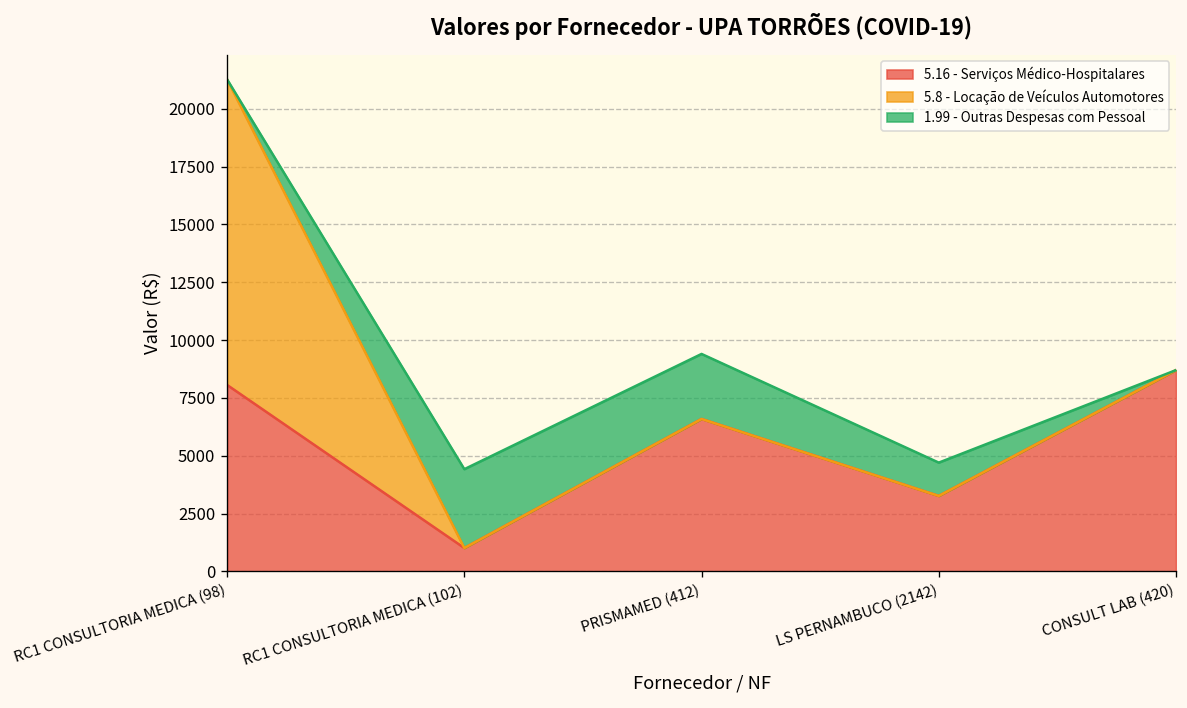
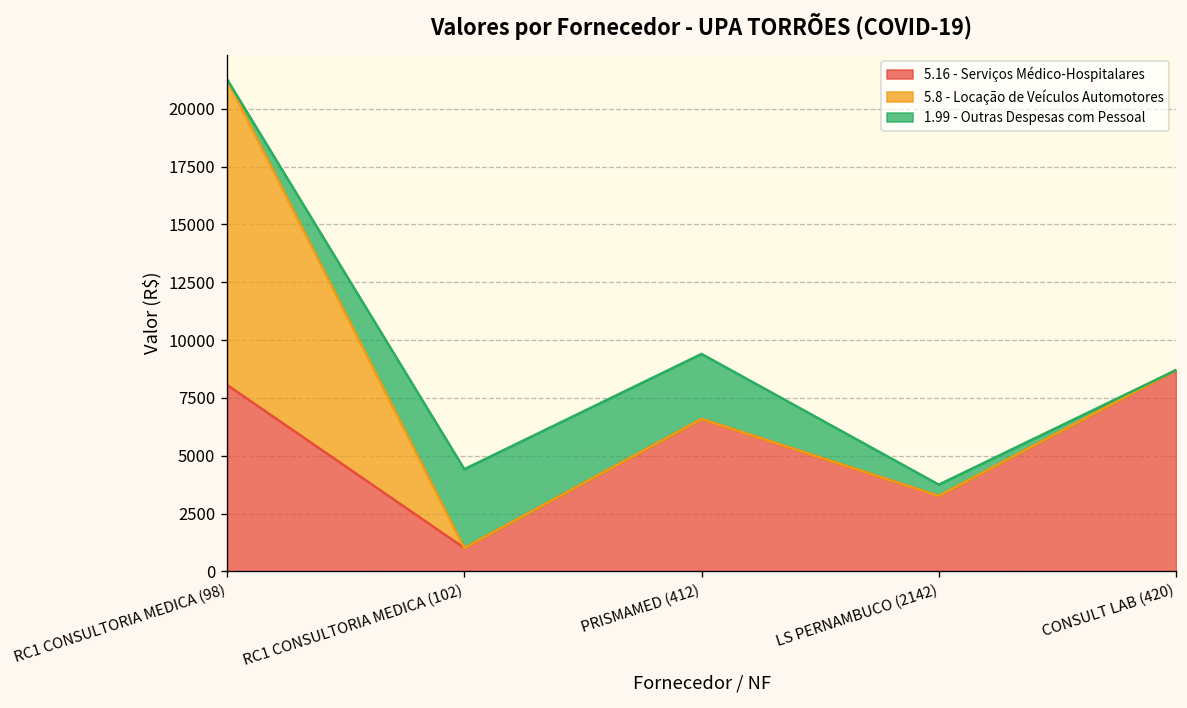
  {
    "5.16 - Serviços Médico-Hospitalares": {
      "RC1 CONSULTORIA MEDICA (98)": 8100
    },
    "1.99 - Outras Despesas com Pessoal": {
      "RC1 CONSULTORIA MEDICA (102)": 3400,
      "PRISMAMED (412)": 2800,
-     "LS PERNAMBUCO (2142)": 1400
+     "LS PERNAMBUCO (2142)": 500
    }
  }
